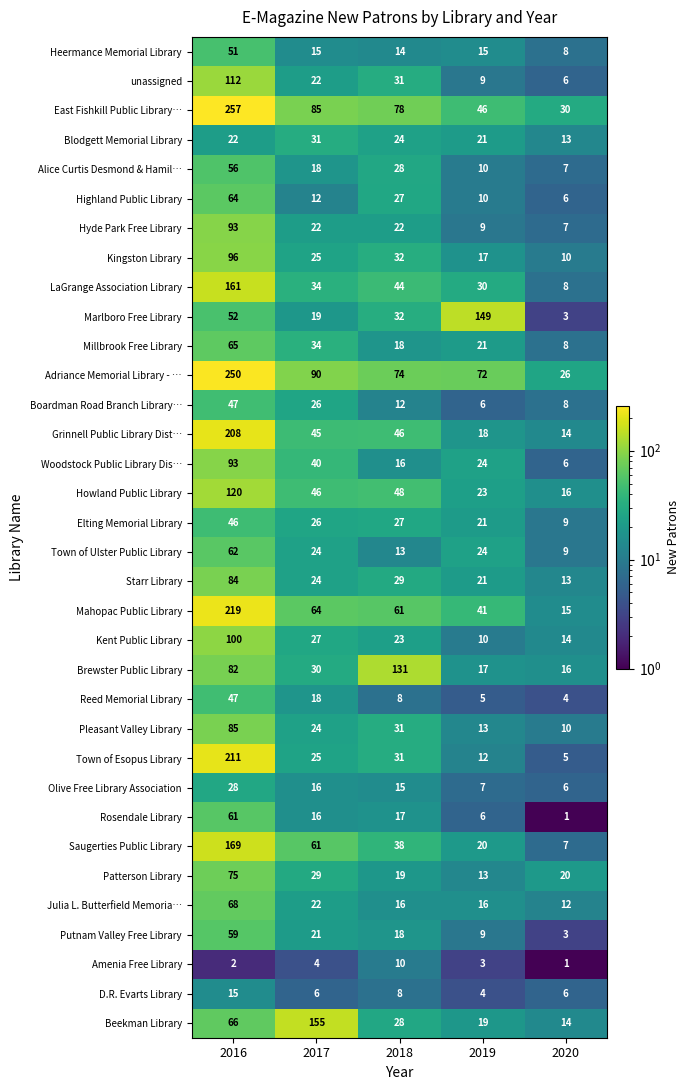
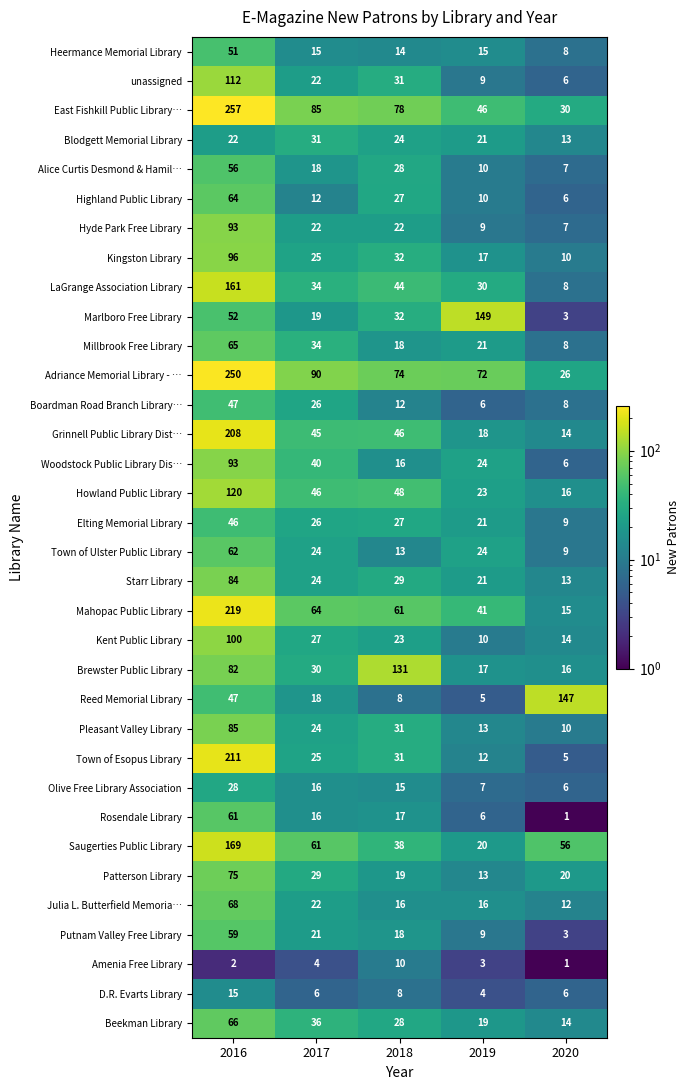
  {
    "Heermance Memorial Library": {
      "2016": 51,
      "2017": 15,
      "2018": 14,
      "2019": 15,
      "2020": 8
    },
    "unassigned": {
      "2016": 112,
      "2017": 22,
      "2018": 31,
      "2019": 9,
      "2020": 6
    },
    "East Fishkill Public Library…": {
      "2016": 257,
      "2017": 85,
      "2018": 78,
      "2019": 46,
      "2020": 30
    },
    "Blodgett Memorial Library": {
      "2016": 22,
      "2017": 31,
      "2018": 24,
      "2019": 21,
      "2020": 13
    },
    "Alice Curtis Desmond & Hamil…": {
      "2016": 56,
      "2017": 18,
      "2018": 28,
      "2019": 10,
      "2020": 7
    },
    "Highland Public Library": {
      "2016": 64,
      "2017": 12,
      "2018": 27,
      "2019": 10,
      "2020": 6
    },
    "Hyde Park Free Library": {
      "2016": 93,
      "2017": 22,
      "2018": 22,
      "2019": 9,
      "2020": 7
    },
    "Kingston Library": {
      "2016": 96,
      "2017": 25,
      "2018": 32,
      "2019": 17,
      "2020": 10
    },
    "LaGrange Association Library": {
      "2016": 161,
      "2017": 34,
      "2018": 44,
      "2019": 30,
      "2020": 8
    },
    "Marlboro Free Library": {
      "2016": 52,
      "2017": 19,
      "2018": 32,
      "2019": 149,
      "2020": 3
    },
    "Millbrook Free Library": {
      "2016": 65,
      "2017": 34,
      "2018": 18,
      "2019": 21,
      "2020": 8
    },
    "Adriance Memorial Library - …": {
      "2016": 250,
      "2017": 90,
      "2018": 74,
      "2019": 72,
      "2020": 26
    },
    "Boardman Road Branch Library…": {
      "2016": 47,
      "2017": 26,
      "2018": 12,
      "2019": 6,
      "2020": 8
    },
    "Grinnell Public Library Dist…": {
      "2016": 208,
      "2017": 45,
      "2018": 46,
      "2019": 18,
      "2020": 14
    },
    "Woodstock Public Library Dis…": {
      "2016": 93,
      "2017": 40,
      "2018": 16,
      "2019": 24,
      "2020": 6
    },
    "Howland Public Library": {
      "2016": 120,
      "2017": 46,
      "2018": 48,
      "2019": 23,
      "2020": 16
    },
    "Elting Memorial Library": {
      "2016": 46,
      "2017": 26,
      "2018": 27,
      "2019": 21,
      "2020": 9
    },
    "Town of Ulster Public Library": {
      "2016": 62,
      "2017": 24,
      "2018": 13,
      "2019": 24,
      "2020": 9
    },
    "Starr Library": {
      "2016": 84,
      "2017": 24,
      "2018": 29,
      "2019": 21,
      "2020": 13
    },
    "Mahopac Public Library": {
      "2016": 219,
      "2017": 64,
      "2018": 61,
      "2019": 41,
      "2020": 15
    },
    "Kent Public Library": {
      "2016": 100,
      "2017": 27,
      "2018": 23,
      "2019": 10,
      "2020": 14
    },
    "Brewster Public Library": {
      "2016": 82,
      "2017": 30,
      "2018": 131,
      "2019": 17,
      "2020": 16
    },
    "Reed Memorial Library": {
      "2016": 47,
      "2017": 18,
      "2018": 8,
      "2019": 5,
-     "2020": 4
+     "2020": 147
    },
    "Pleasant Valley Library": {
      "2016": 85,
      "2017": 24,
      "2018": 31,
      "2019": 13,
      "2020": 10
    },
    "Town of Esopus Library": {
      "2016": 211,
      "2017": 25,
      "2018": 31,
      "2019": 12,
      "2020": 5
    },
    "Olive Free Library Association": {
      "2016": 28,
      "2017": 16,
      "2018": 15,
      "2019": 7,
      "2020": 6
    },
    "Rosendale Library": {
      "2016": 61,
      "2017": 16,
      "2018": 17,
      "2019": 6,
      "2020": 1
    },
    "Saugerties Public Library": {
      "2016": 169,
      "2017": 61,
      "2018": 38,
      "2019": 20,
-     "2020": 7
+     "2020": 56
    },
    "Patterson Library": {
      "2016": 75,
      "2017": 29,
      "2018": 19,
      "2019": 13,
      "2020": 20
    },
    "Julia L. Butterfield Memoria…": {
      "2016": 68,
      "2017": 22,
      "2018": 16,
      "2019": 16,
      "2020": 12
    },
    "Putnam Valley Free Library": {
      "2016": 59,
      "2017": 21,
      "2018": 18,
      "2019": 9,
      "2020": 3
    },
    "Amenia Free Library": {
      "2016": 2,
      "2017": 4,
      "2018": 10,
      "2019": 3,
      "2020": 1
    },
    "D.R. Evarts Library": {
      "2016": 15,
      "2017": 6,
      "2018": 8,
      "2019": 4,
      "2020": 6
    },
    "Beekman Library": {
      "2016": 66,
-     "2017": 155,
+     "2017": 36,
      "2018": 28,
      "2019": 19,
      "2020": 14
    }
  }
